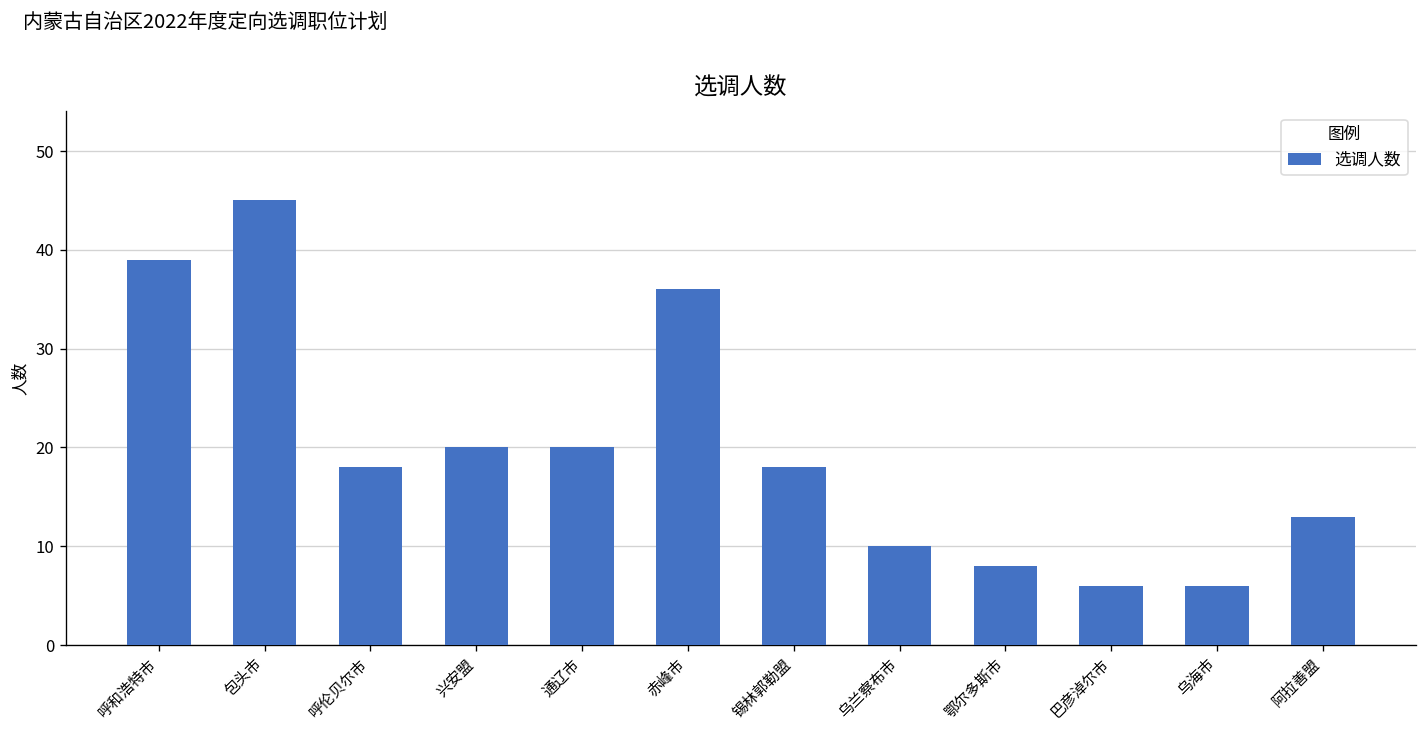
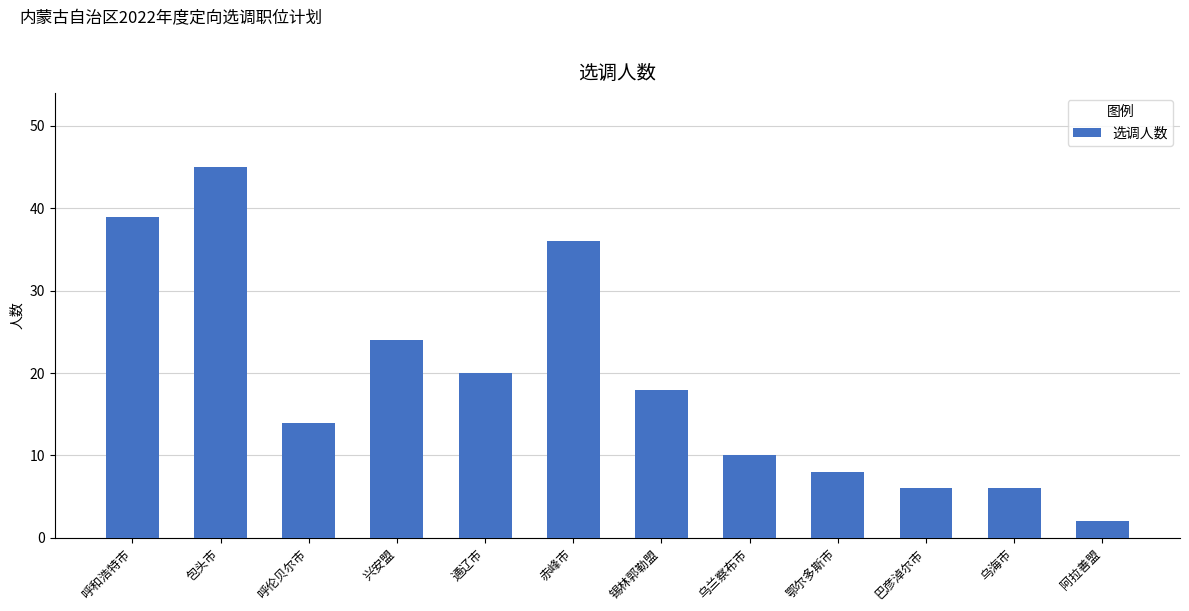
  {
    "呼和浩特市": 39,
    "包头市": 45,
-   "呼伦贝尔市": 18,
-   "兴安盟": 20,
+   "呼伦贝尔市": 14,
+   "兴安盟": 24,
    "通辽市": 20,
    "赤峰市": 36,
    "锡林郭勒盟": 18,
    "乌兰察布市": 10,
    "鄂尔多斯市": 8,
    "巴彦淖尔市": 6,
    "乌海市": 6,
-   "阿拉善盟": 13
+   "阿拉善盟": 2
  }
